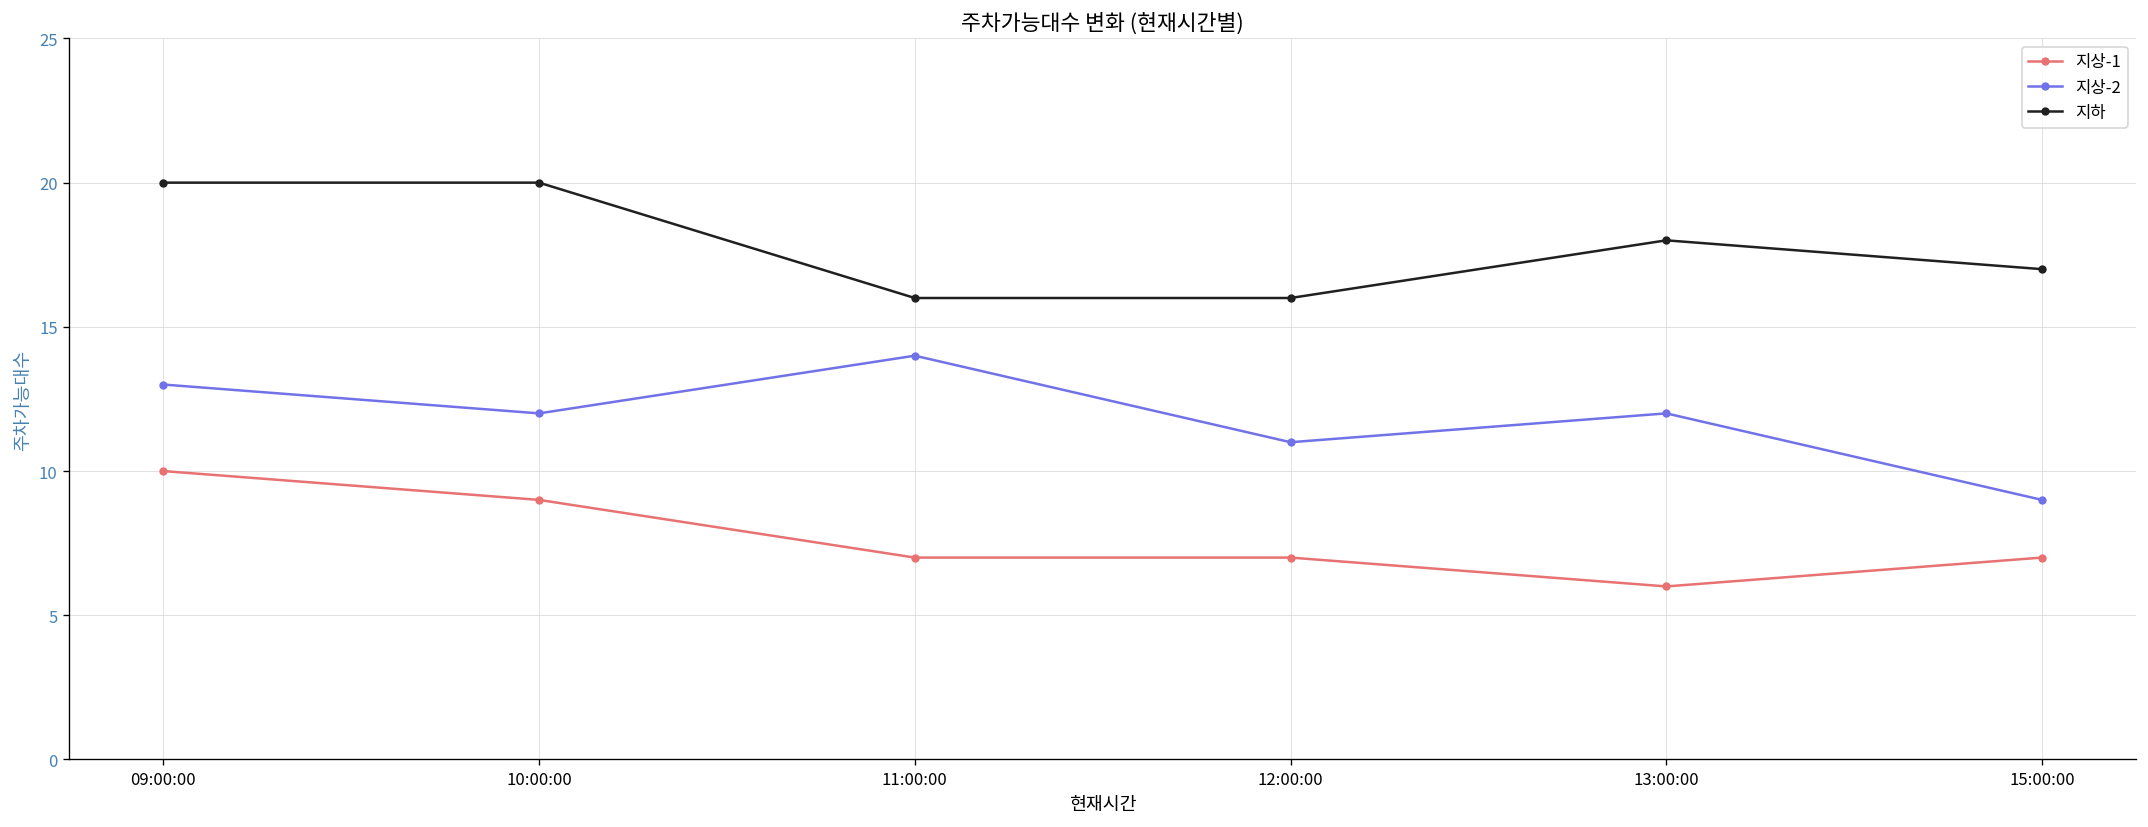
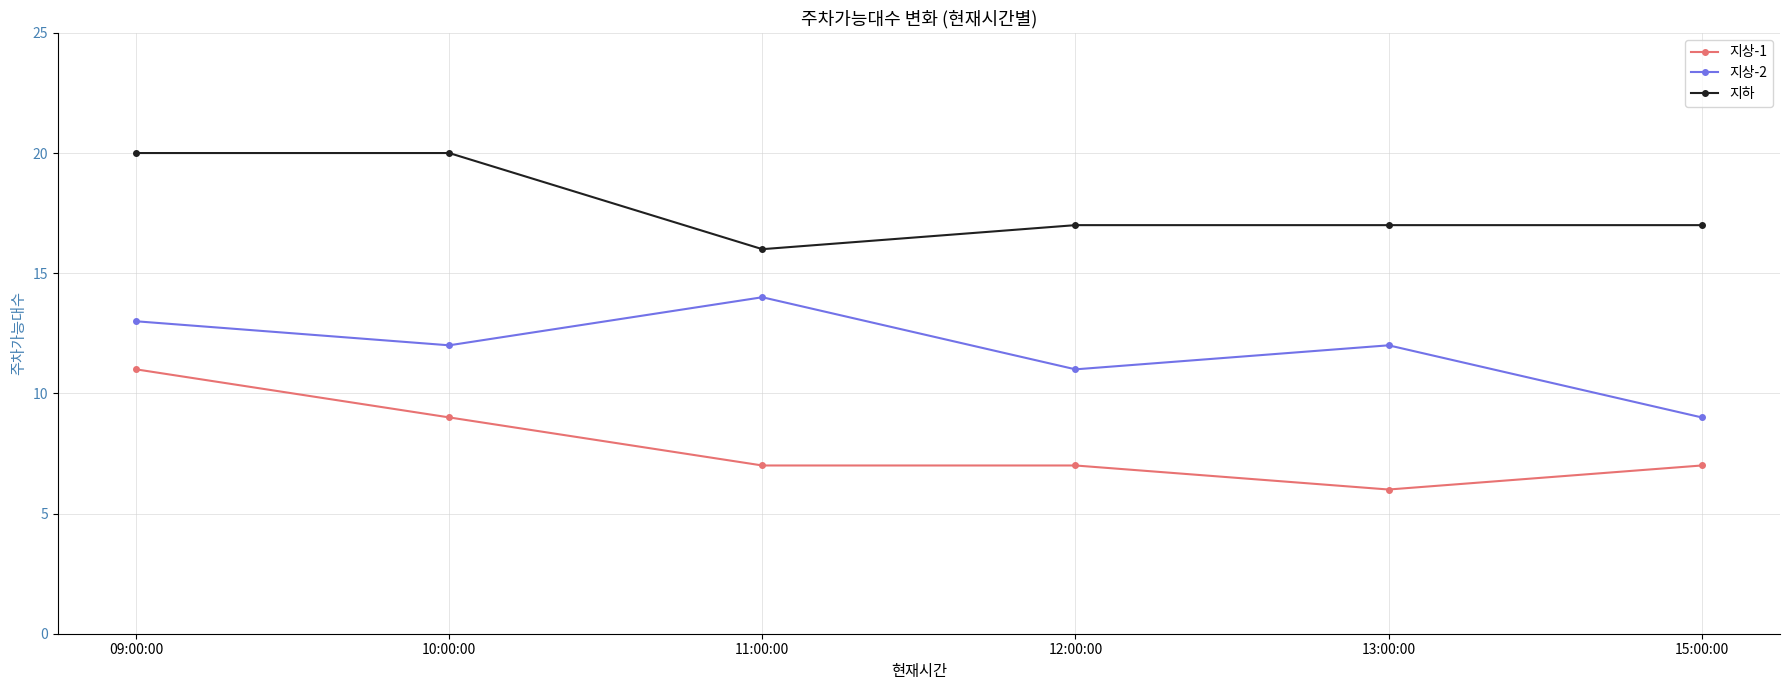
  {
    "지상-1": {
-     "09:00:00": 10,
+     "09:00:00": 11,
      "10:00:00": 9,
      "11:00:00": 7,
      "12:00:00": 7,
      "13:00:00": 6,
      "15:00:00": 7
    },
    "지상-2": {
      "09:00:00": 13,
      "10:00:00": 12,
      "11:00:00": 14,
      "12:00:00": 11,
      "13:00:00": 12,
      "15:00:00": 9
    },
    "지하": {
      "09:00:00": 20,
      "10:00:00": 20,
      "11:00:00": 16,
-     "12:00:00": 16,
-     "13:00:00": 18,
+     "12:00:00": 17,
+     "13:00:00": 17,
      "15:00:00": 17
    }
  }
